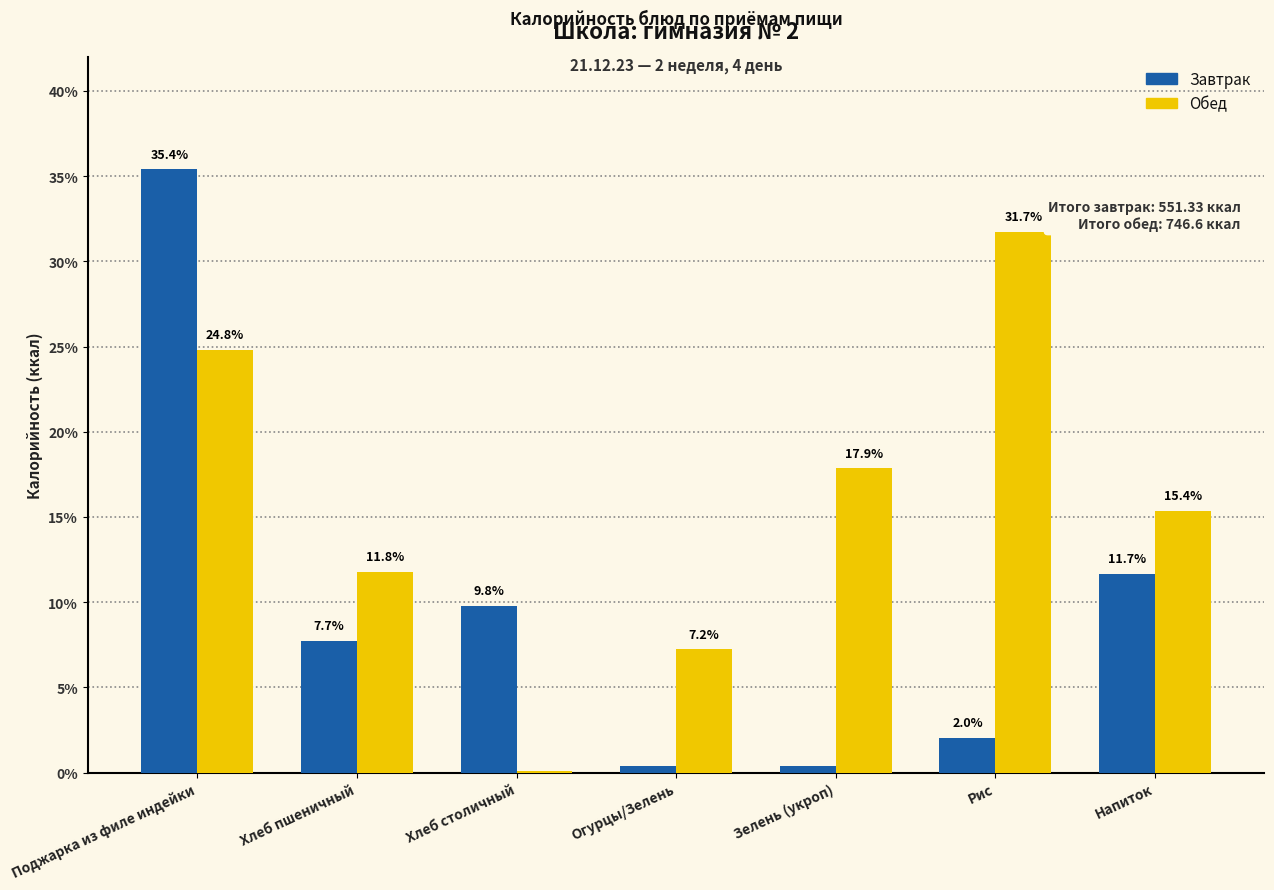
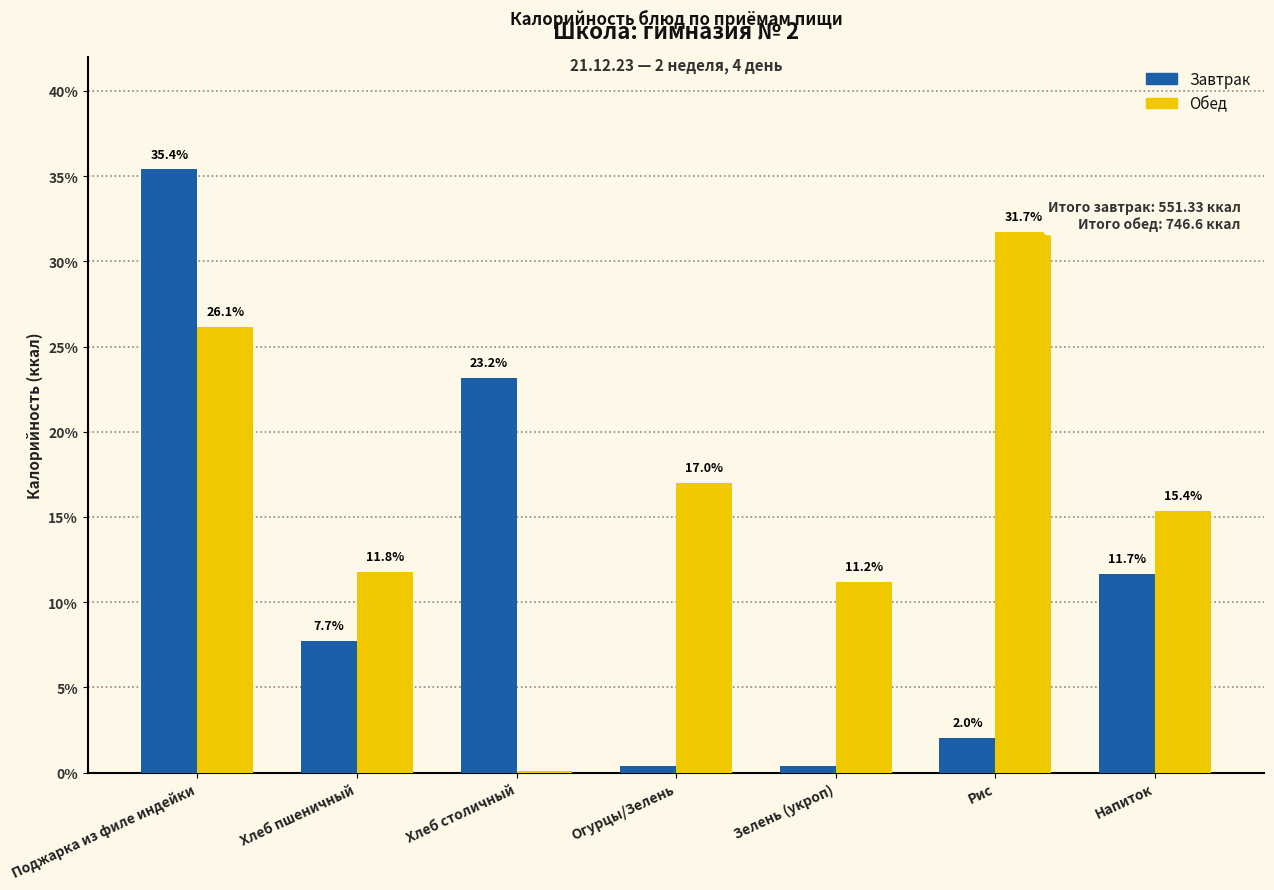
  {
    "Завтрак": {
      "Поджарка из филе индейки": "35.4%",
      "Хлеб пшеничный": "7.7%",
-     "Хлеб столичный": "9.8%",
+     "Хлеб столичный": "23.2%",
      "Рис": "2.0%",
      "Напиток": "11.7%"
    },
    "Обед": {
-     "Поджарка из филе индейки": "24.8%",
+     "Поджарка из филе индейки": "26.1%",
      "Хлеб пшеничный": "11.8%",
-     "Огурцы/Зелень": "7.2%",
-     "Зелень (укроп)": "17.9%",
+     "Огурцы/Зелень": "17.0%",
+     "Зелень (укроп)": "11.2%",
      "Рис": "31.7%",
      "Напиток": "15.4%"
    }
  }
